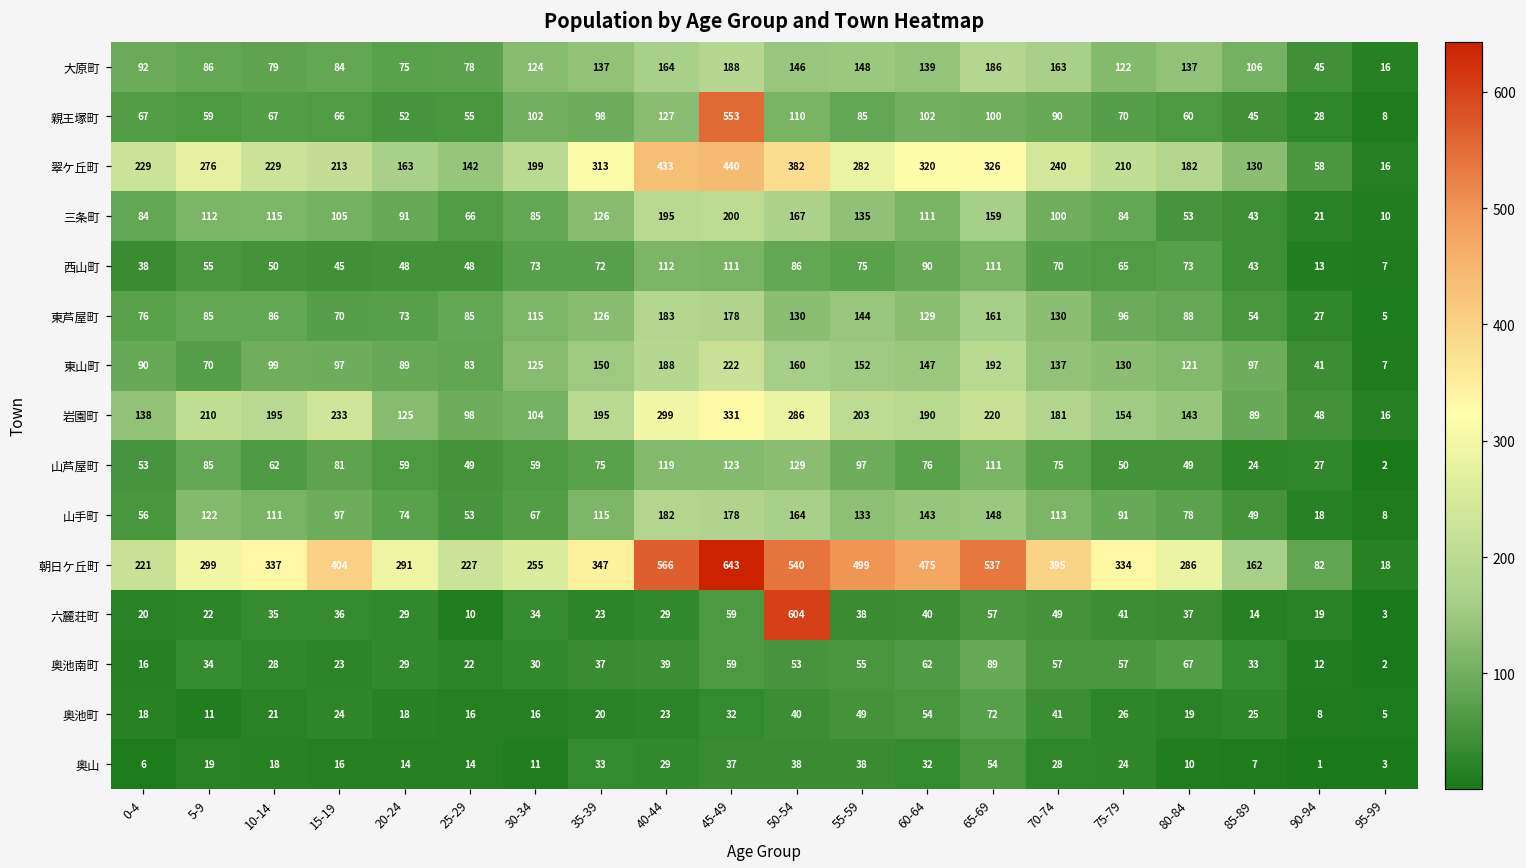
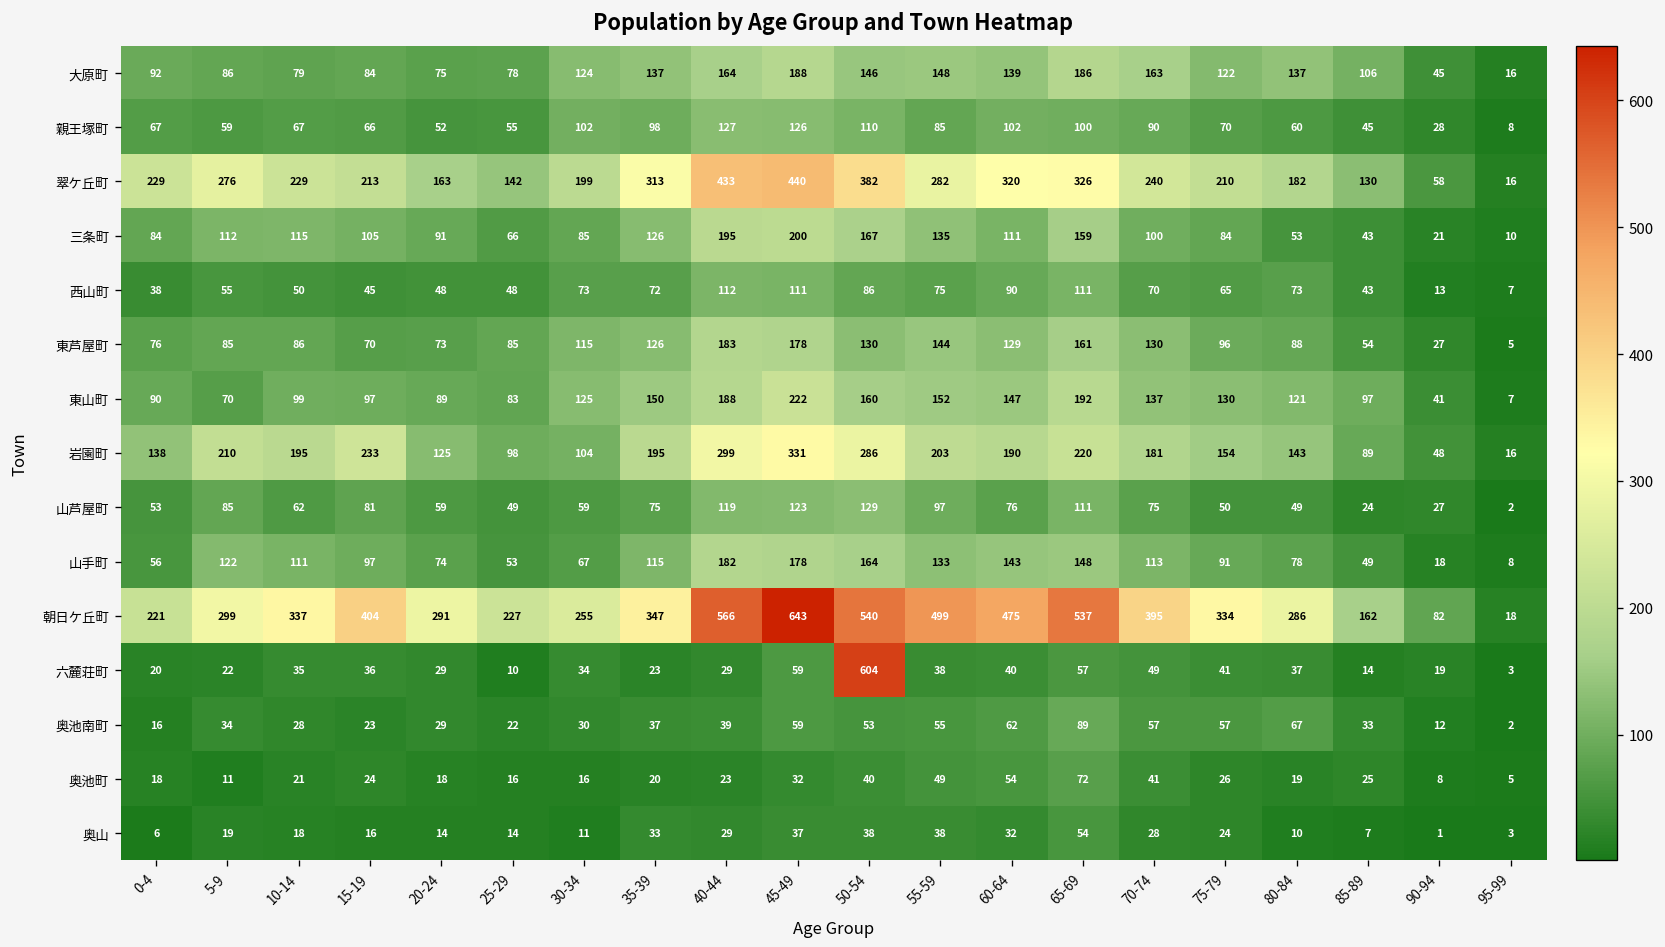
  {
    "親王塚町": {
      "0-4": 67,
      "5-9": 59,
      "10-14": 67,
      "15-19": 66,
      "20-24": 52,
      "25-29": 55,
      "30-34": 102,
      "35-39": 98,
      "40-44": 127,
-     "45-49": 553,
+     "45-49": 126,
      "50-54": 110,
      "55-59": 85,
      "60-64": 102,
      "65-69": 100,
      "70-74": 90,
      "75-79": 70,
      "80-84": 60,
      "85-89": 45,
      "90-94": 28,
      "95-99": 8
    }
  }
